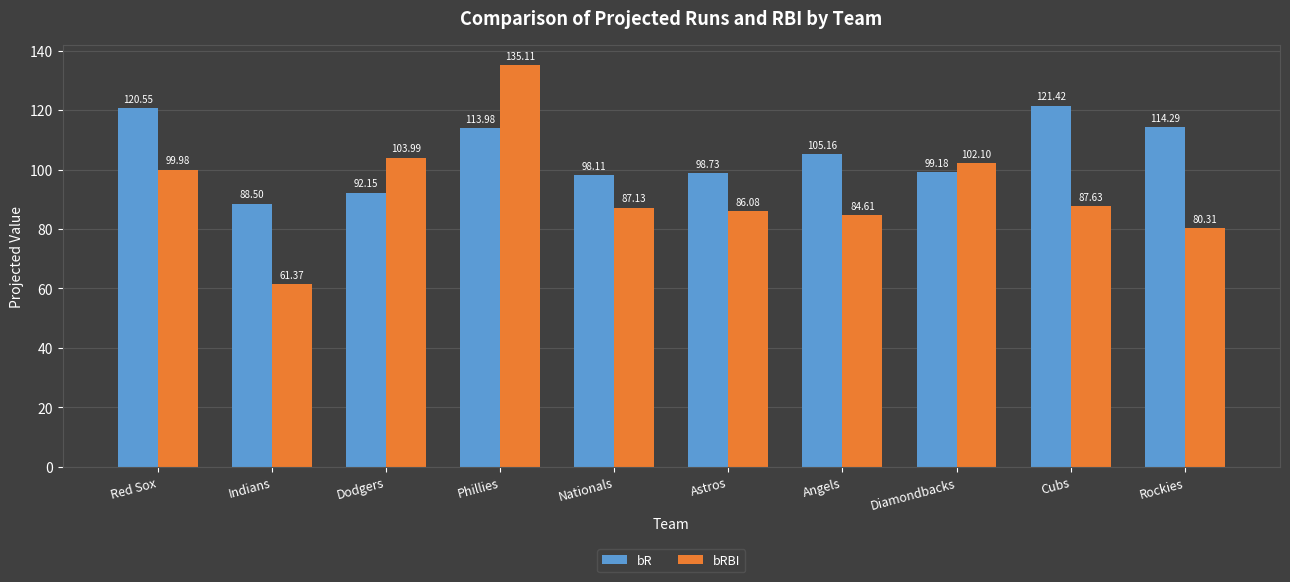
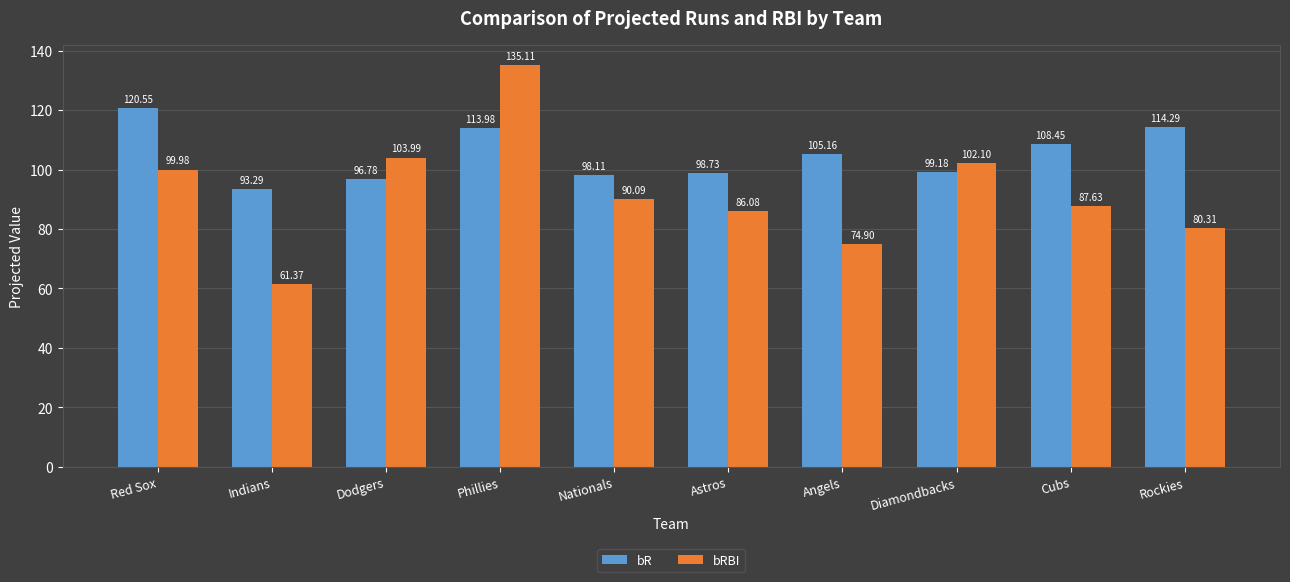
  {
    "bR": {
      "Red Sox": 120.55,
-     "Indians": 88.50,
-     "Dodgers": 92.15,
+     "Indians": 93.29,
+     "Dodgers": 96.78,
      "Phillies": 113.98,
      "Nationals": 98.11,
      "Astros": 98.73,
      "Angels": 105.16,
      "Diamondbacks": 99.18,
-     "Cubs": 121.42,
+     "Cubs": 108.45,
      "Rockies": 114.29
    },
    "bRBI": {
      "Red Sox": 99.98,
      "Indians": 61.37,
      "Dodgers": 103.99,
      "Phillies": 135.11,
-     "Nationals": 87.13,
+     "Nationals": 90.09,
      "Astros": 86.08,
-     "Angels": 84.61,
+     "Angels": 74.90,
      "Diamondbacks": 102.10,
      "Cubs": 87.63,
      "Rockies": 80.31
    }
  }
